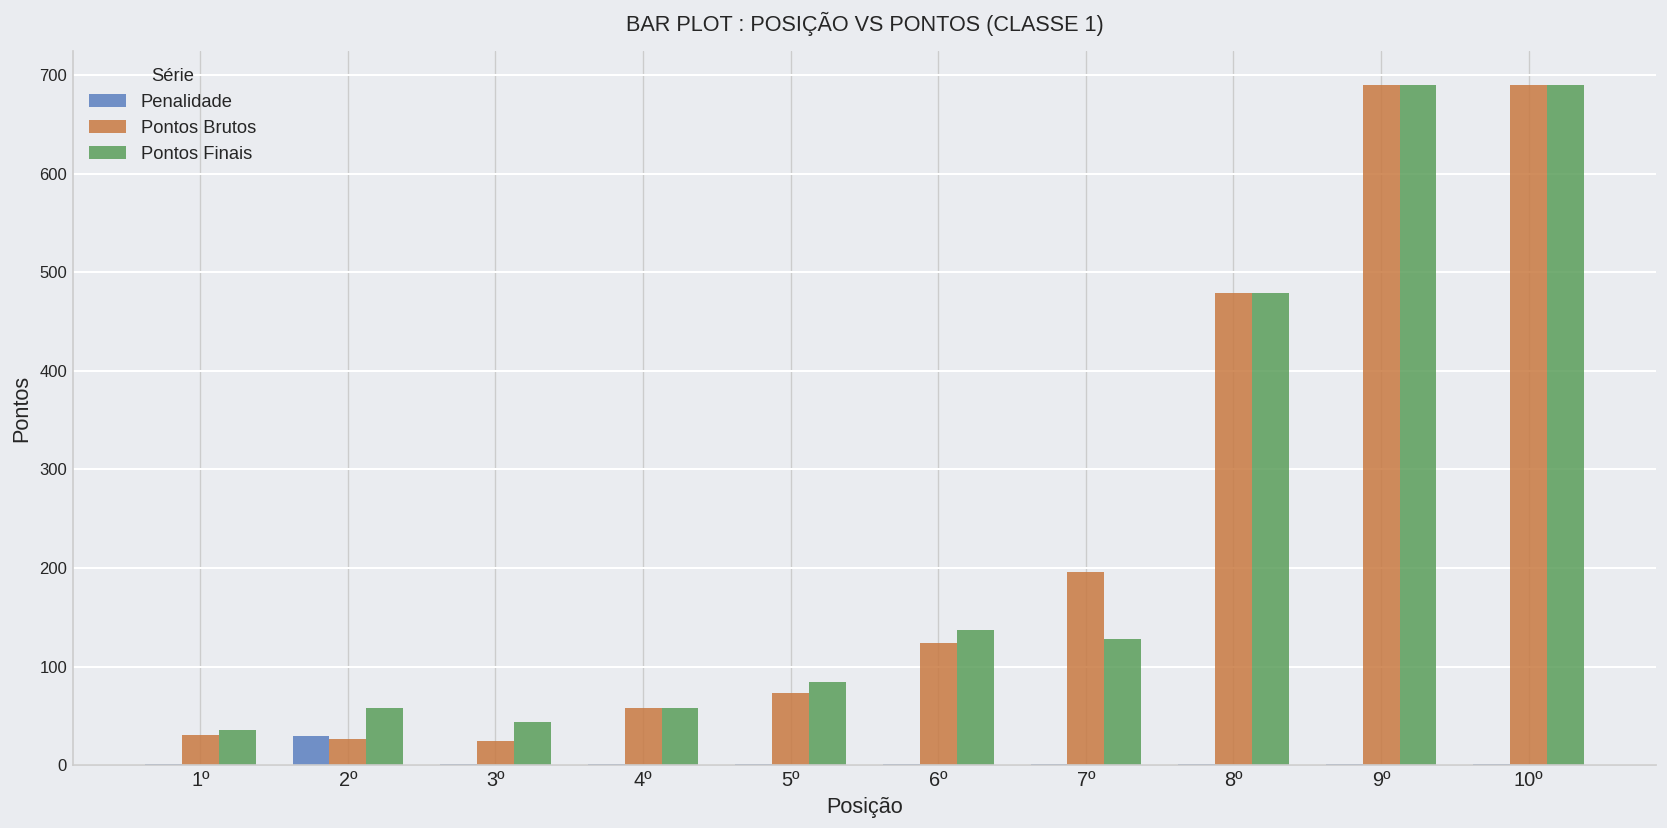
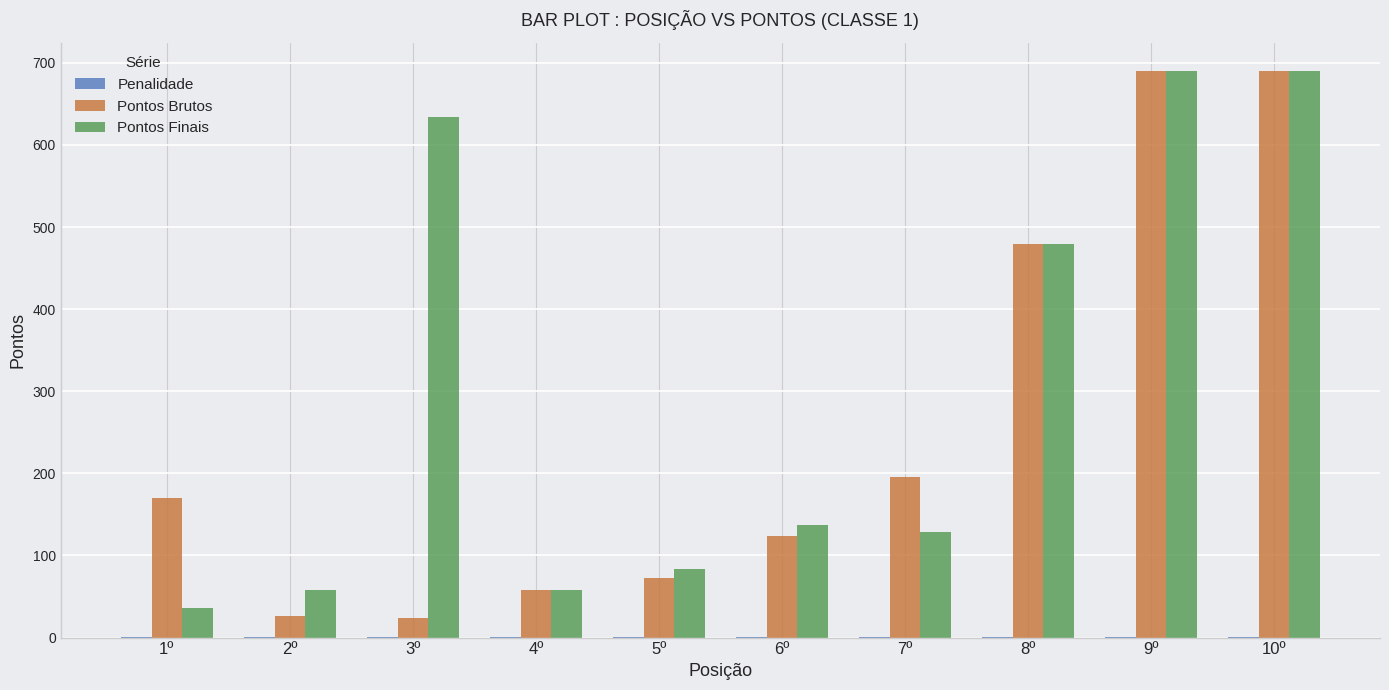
  {
    "Penalidade": {
-     "2º": 30
+     "2º": 0
    },
    "Pontos Brutos": {
-     "1º": 30,
+     "1º": 170,
      "2º": 30,
      "3º": 20,
      "4º": 60,
      "5º": 70,
      "6º": 120,
      "7º": 200,
      "8º": 480,
      "9º": 690,
      "10º": 690
    },
    "Pontos Finais": {
      "1º": 40,
      "2º": 60,
-     "3º": 40,
+     "3º": 630,
      "4º": 60,
      "5º": 80,
      "6º": 140,
      "7º": 130,
      "8º": 480,
      "9º": 690,
      "10º": 690
    }
  }
